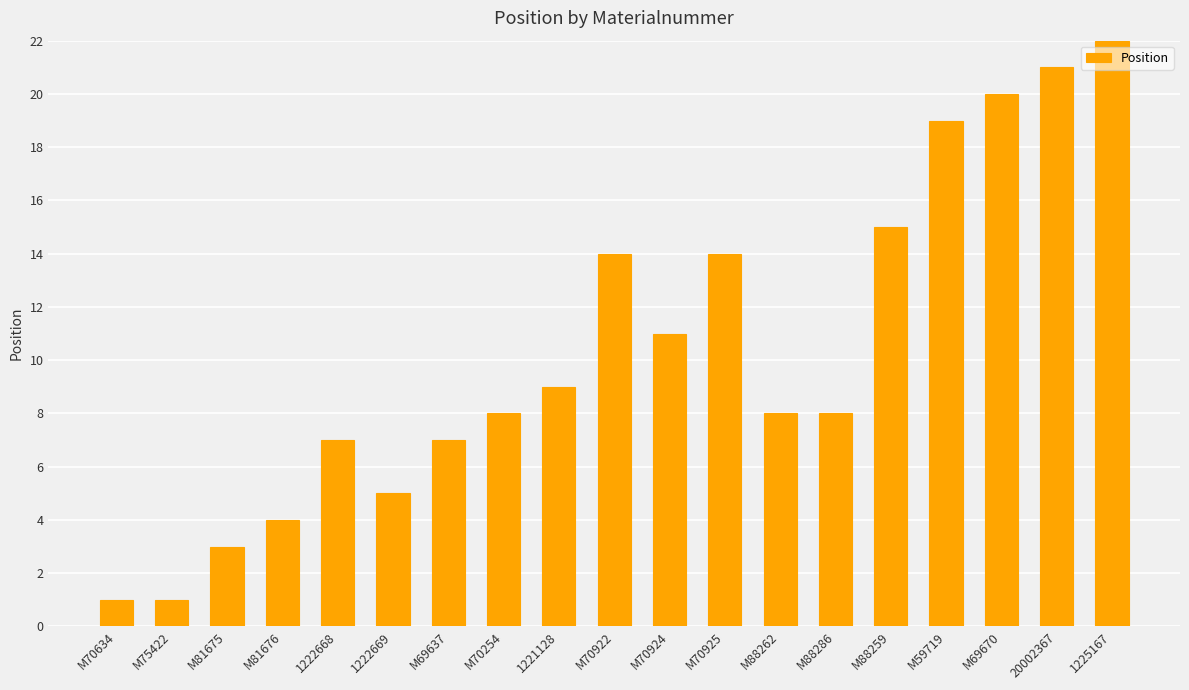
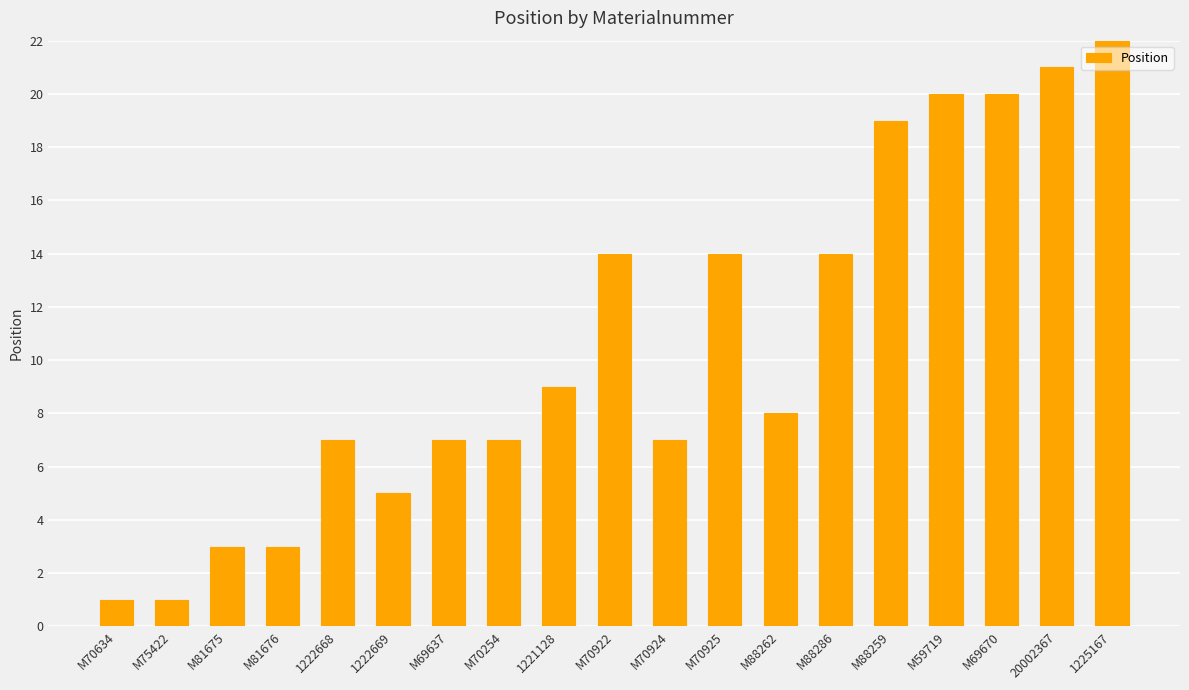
  {
    "M70634": 1,
    "M75422": 1,
    "M81675": 3,
-   "M81676": 4,
+   "M81676": 3,
    "1222668": 7,
    "1222669": 5,
    "M69637": 7,
-   "M70254": 8,
+   "M70254": 7,
    "1221128": 9,
    "M70922": 14,
-   "M70924": 11,
+   "M70924": 7,
    "M70925": 14,
    "M88262": 8,
-   "M88286": 8,
-   "M88259": 15,
-   "M59719": 19,
+   "M88286": 14,
+   "M88259": 19,
+   "M59719": 20,
    "M69670": 20,
    "20002367": 21,
    "1225167": 22
  }
